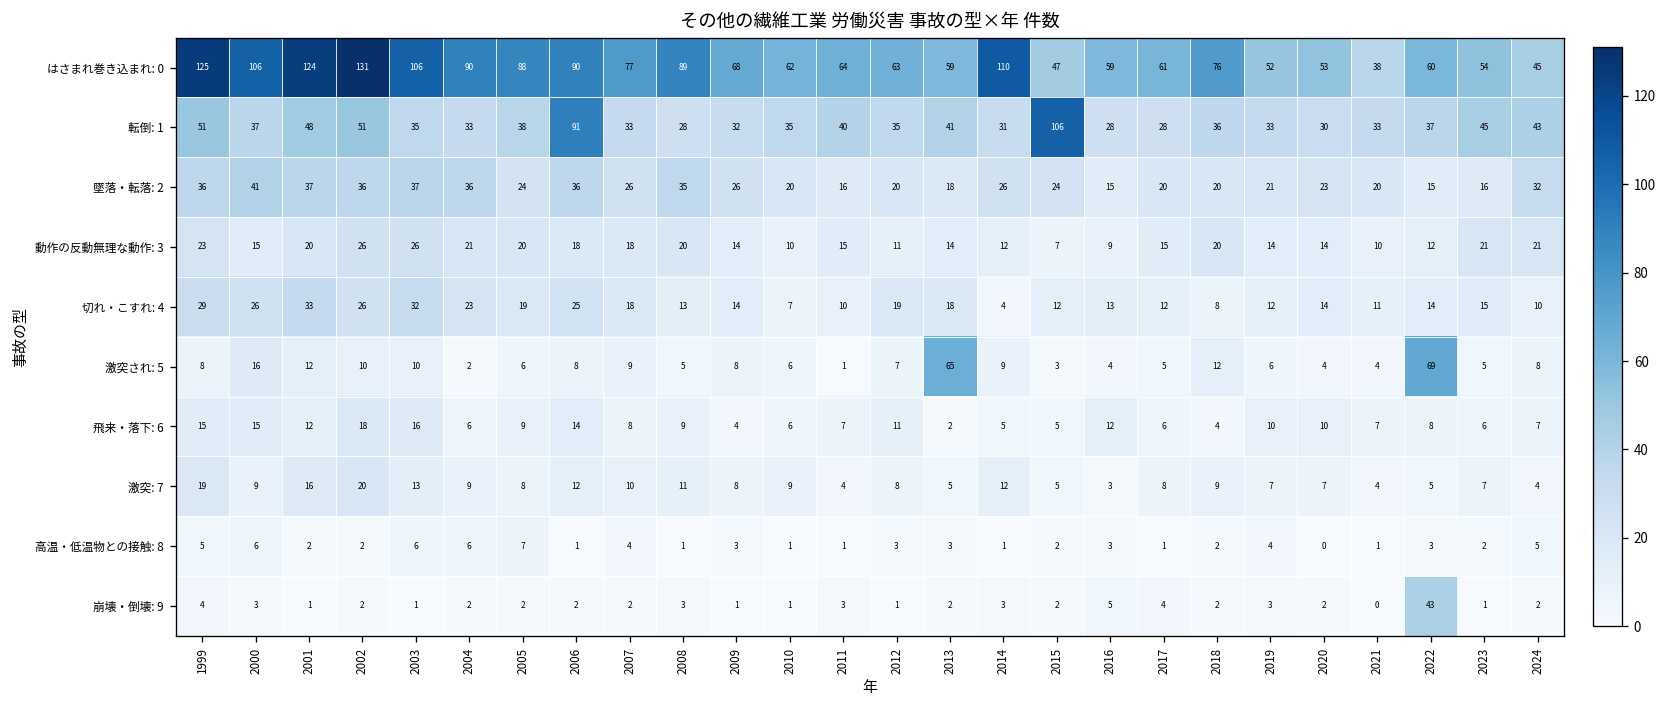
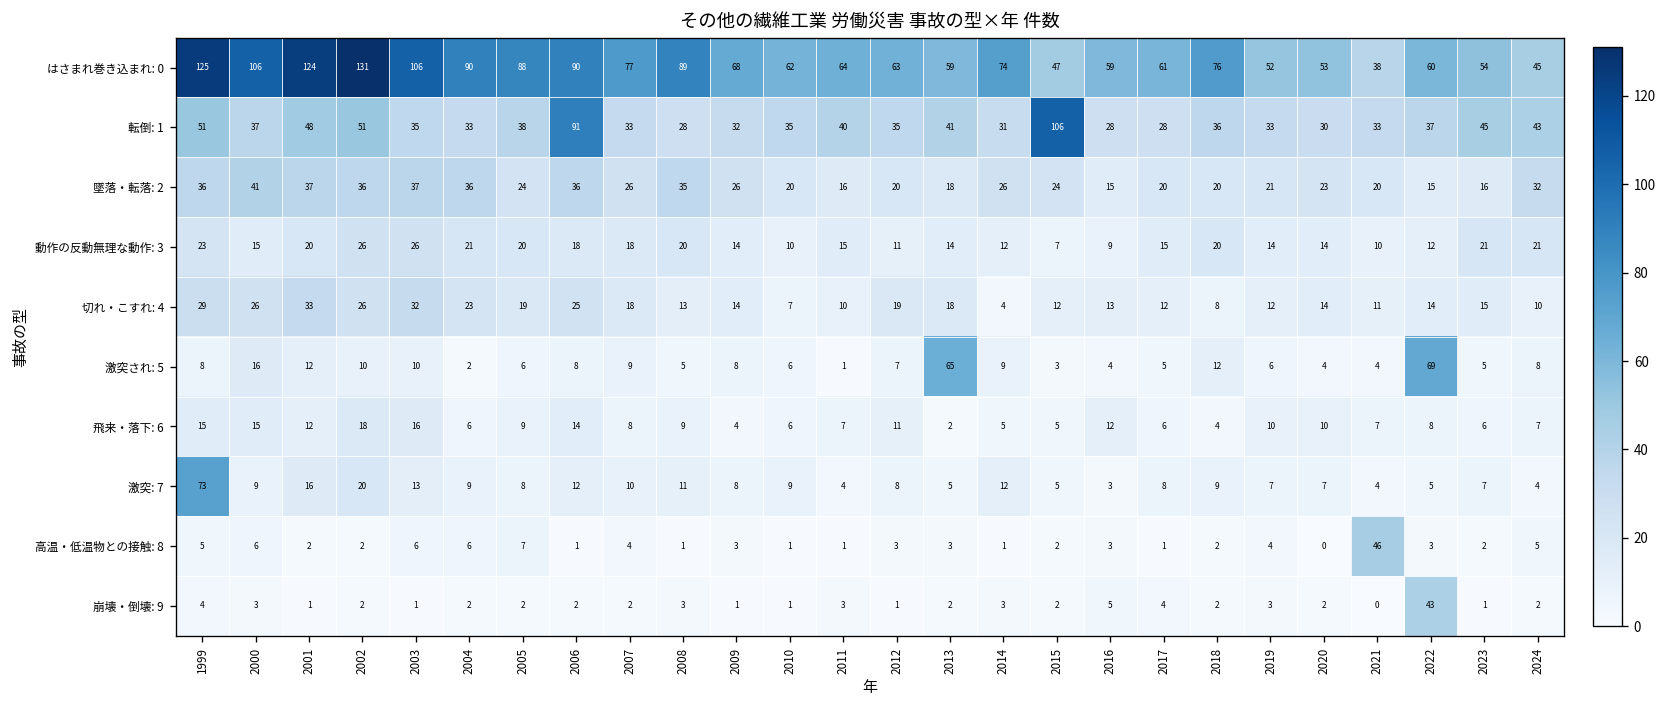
  {
    "はさまれ巻き込まれ: 0": {
      "1999": 125,
      "2000": 106,
      "2001": 124,
      "2002": 131,
      "2003": 106,
      "2004": 90,
      "2005": 88,
      "2006": 90,
      "2007": 77,
      "2008": 89,
      "2009": 68,
      "2010": 62,
      "2011": 64,
      "2012": 63,
      "2013": 59,
-     "2014": 110,
+     "2014": 74,
      "2015": 47,
      "2016": 59,
      "2017": 61,
      "2018": 76,
      "2019": 52,
      "2020": 53,
      "2021": 38,
      "2022": 60,
      "2023": 54,
      "2024": 45
    },
    "激突: 7": {
-     "1999": 19,
+     "1999": 73,
      "2000": 9,
      "2001": 16,
      "2002": 20,
      "2003": 13,
      "2004": 9,
      "2005": 8,
      "2006": 12,
      "2007": 10,
      "2008": 11,
      "2009": 8,
      "2010": 9,
      "2011": 4,
      "2012": 8,
      "2013": 5,
      "2014": 12,
      "2015": 5,
      "2016": 3,
      "2017": 8,
      "2018": 9,
      "2019": 7,
      "2020": 7,
      "2021": 4,
      "2022": 5,
      "2023": 7,
      "2024": 4
    },
    "高温・低温物との接触: 8": {
      "1999": 5,
      "2000": 6,
      "2001": 2,
      "2002": 2,
      "2003": 6,
      "2004": 6,
      "2005": 7,
      "2006": 1,
      "2007": 4,
      "2008": 1,
      "2009": 3,
      "2010": 1,
      "2011": 1,
      "2012": 3,
      "2013": 3,
      "2014": 1,
      "2015": 2,
      "2016": 3,
      "2017": 1,
      "2018": 2,
      "2019": 4,
      "2020": 0,
-     "2021": 1,
+     "2021": 46,
      "2022": 3,
      "2023": 2,
      "2024": 5
    }
  }
